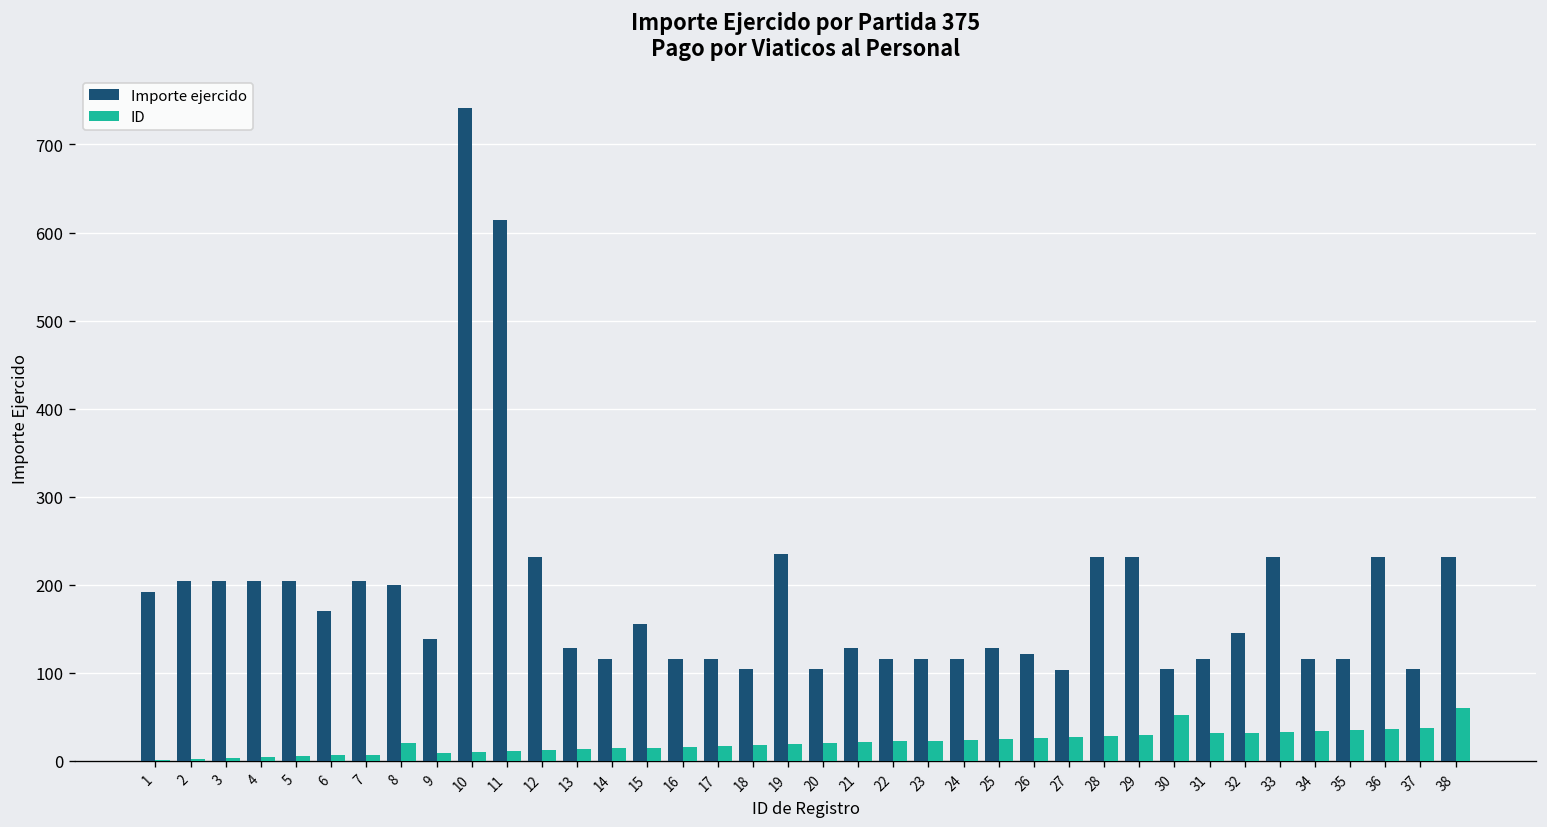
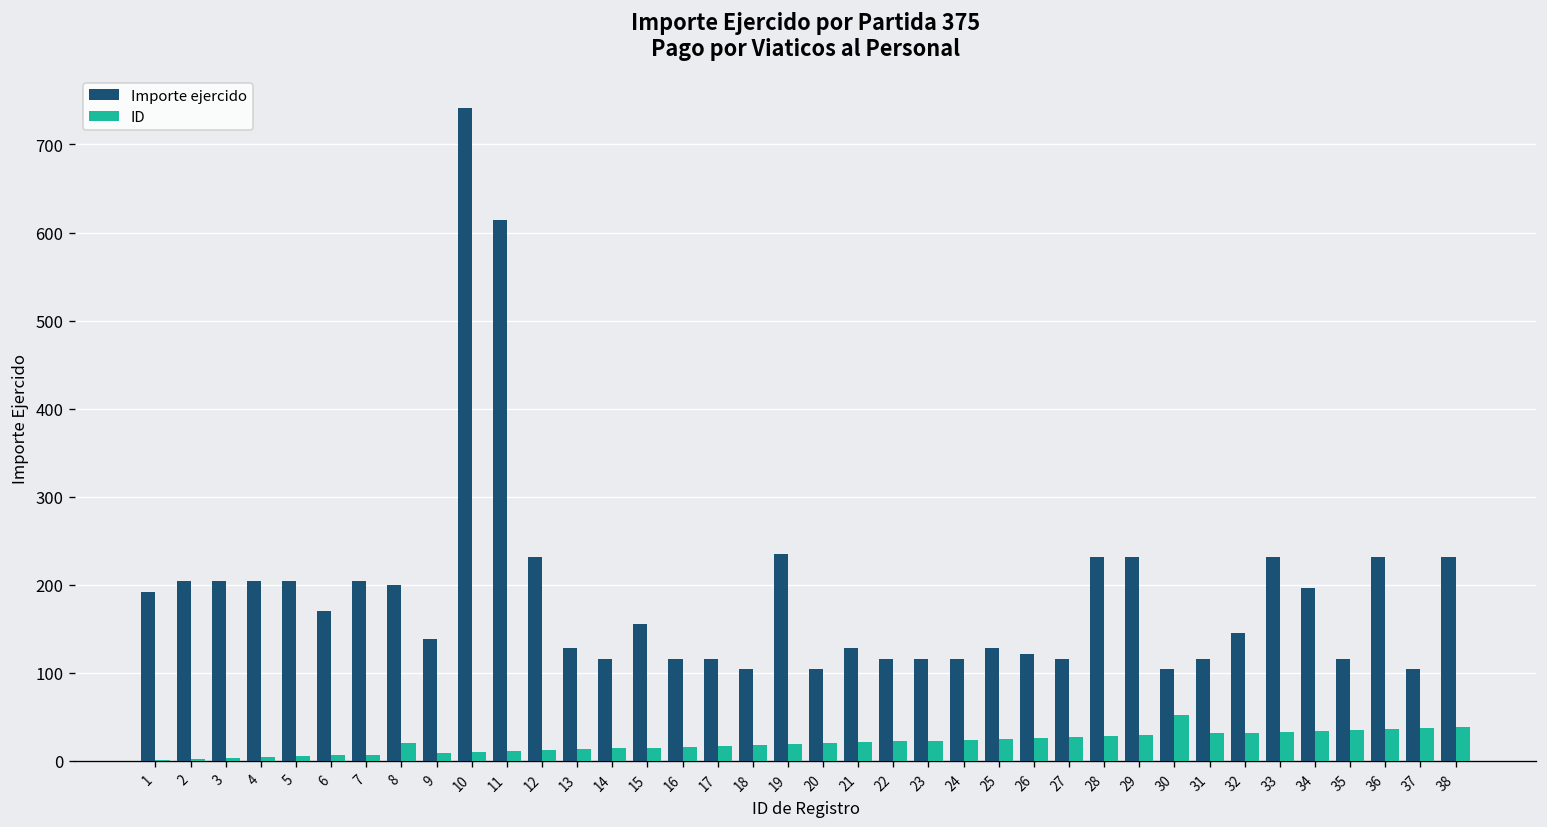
  {
    "Importe ejercido": {
      "1": 190,
      "2": 200,
      "3": 200,
      "4": 200,
      "5": 200,
      "6": 170,
      "7": 200,
      "8": 200,
      "9": 140,
      "10": 740,
      "11": 610,
      "12": 230,
      "13": 130,
      "14": 120,
      "15": 160,
      "16": 120,
      "17": 120,
      "18": 100,
      "19": 230,
      "20": 100,
      "21": 130,
      "22": 120,
      "23": 120,
      "24": 120,
      "25": 130,
      "26": 120,
-     "27": 100,
+     "27": 120,
      "28": 230,
      "29": 230,
      "30": 100,
      "31": 120,
      "32": 150,
      "33": 230,
-     "34": 120,
+     "34": 200,
      "35": 120,
      "36": 230,
      "37": 100,
      "38": 230
    },
    "ID": {
      "4": 0,
      "5": 10,
      "6": 10,
      "7": 10,
      "8": 20,
      "9": 10,
      "10": 10,
      "11": 10,
      "12": 10,
      "13": 10,
      "14": 10,
      "15": 20,
      "16": 20,
      "17": 20,
      "18": 20,
      "19": 20,
      "20": 20,
      "21": 20,
      "22": 20,
      "23": 20,
      "24": 20,
      "25": 30,
      "26": 30,
      "27": 30,
      "28": 30,
      "29": 30,
      "30": 50,
      "31": 30,
      "32": 30,
      "33": 30,
      "34": 30,
      "35": 40,
      "36": 40,
      "37": 40,
-     "38": 60
+     "38": 40
    }
  }
